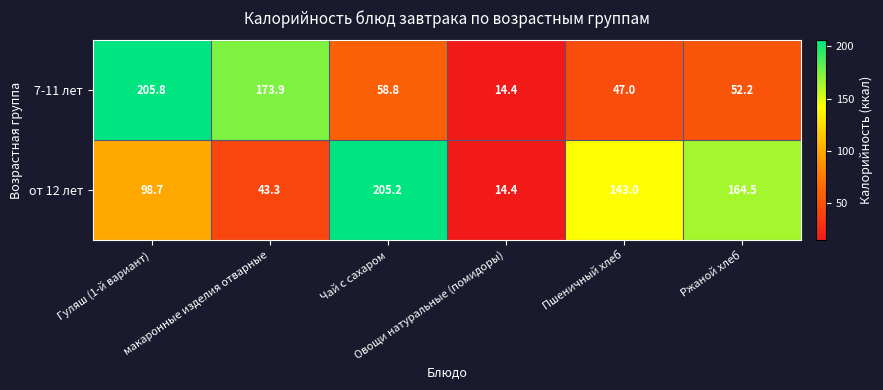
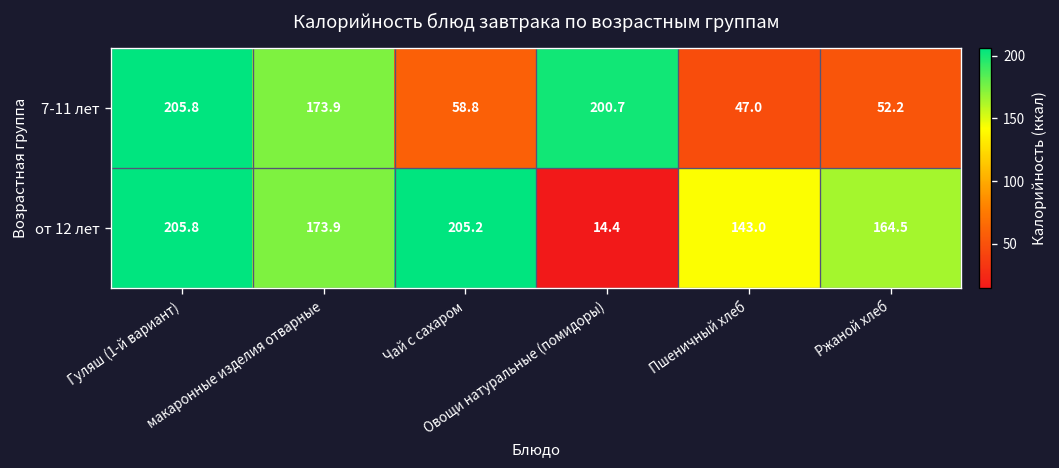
  {
    "7-11 лет": {
      "Гуляш (1-й вариант)": 205.8,
      "макаронные изделия отварные": 173.9,
      "Чай с сахаром": 58.8,
-     "Овощи натуральные (помидоры)": 14.4,
+     "Овощи натуральные (помидоры)": 200.7,
      "Пшеничный хлеб": 47.0,
      "Ржаной хлеб": 52.2
    },
    "от 12 лет": {
-     "Гуляш (1-й вариант)": 98.7,
-     "макаронные изделия отварные": 43.3,
+     "Гуляш (1-й вариант)": 205.8,
+     "макаронные изделия отварные": 173.9,
      "Чай с сахаром": 205.2,
      "Овощи натуральные (помидоры)": 14.4,
      "Пшеничный хлеб": 143.0,
      "Ржаной хлеб": 164.5
    }
  }
